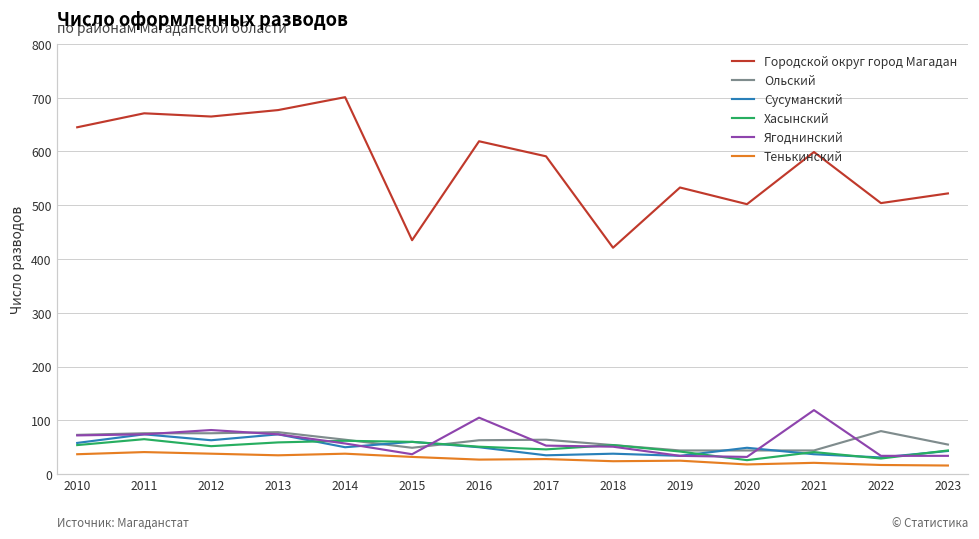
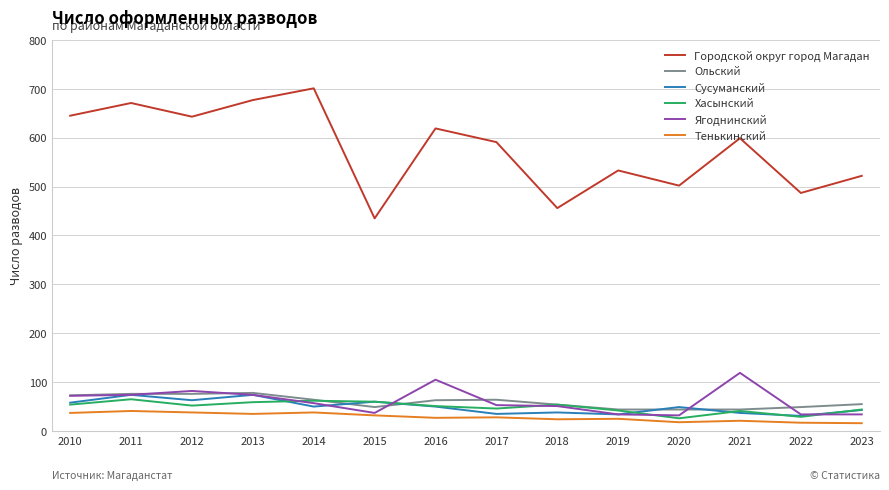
  {
    "Городской округ город Магадан": {
      "2010": 650,
      "2011": 670,
-     "2012": 670,
+     "2012": 640,
      "2013": 680,
      "2014": 700,
      "2015": 440,
      "2016": 620,
      "2017": 590,
-     "2018": 420,
+     "2018": 460,
      "2019": 530,
      "2020": 500,
      "2021": 600,
-     "2022": 500,
+     "2022": 490,
      "2023": 520
    },
    "Ольский": {
      "2012": 80,
      "2015": 50,
      "2016": 60,
      "2017": 60,
-     "2022": 80,
+     "2022": 50,
      "2023": 60
    },
    "Сусуманский": {
      "2012": 60,
      "2014": 50,
      "2017": 40,
      "2018": 40
    },
    "Хасынский": {
      "2011": 70,
      "2012": 50,
      "2013": 60,
      "2017": 50,
      "2020": 30
    },
    "Ягоднинский": {
      "2012": 80,
      "2016": 110,
      "2017": 50,
      "2020": 30,
      "2021": 120,
      "2023": 30
    },
    "Тенькинский": {
      "2010": 40,
      "2011": 40,
      "2012": 40,
      "2013": 40,
      "2014": 40,
      "2016": 30,
      "2017": 30,
      "2018": 20,
      "2019": 30,
      "2020": 20,
      "2021": 20,
      "2022": 20,
      "2023": 20
    }
  }
